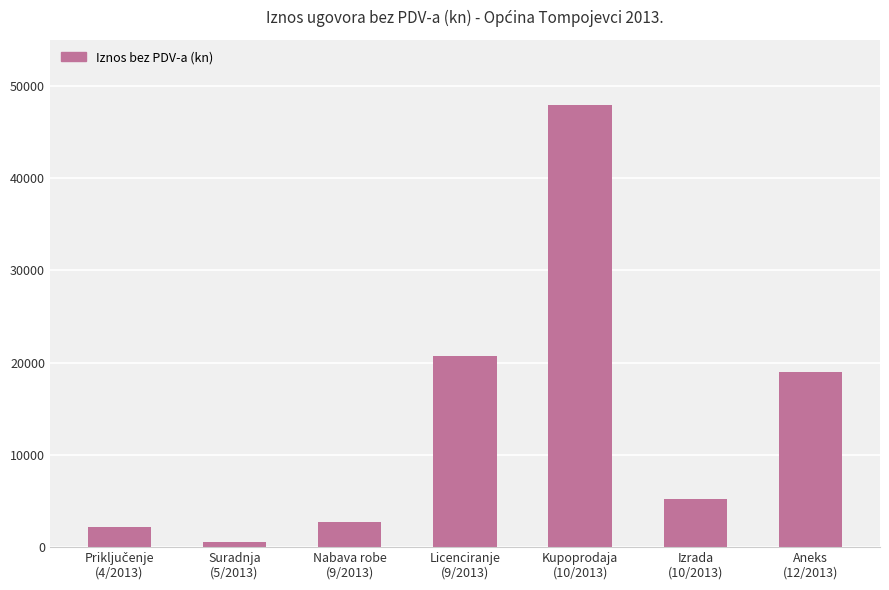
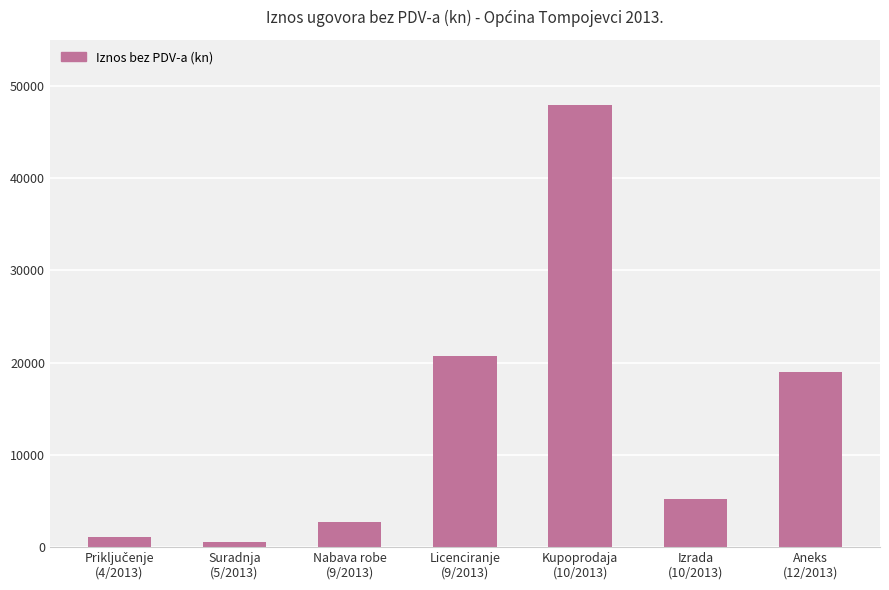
  {
-   "Priključenje (4/2013)": 2000,
+   "Priključenje (4/2013)": 1000,
    "Suradnja (5/2013)": 1000,
    "Nabava robe (9/2013)": 3000,
    "Licenciranje (9/2013)": 21000,
    "Kupoprodaja (10/2013)": 48000,
    "Izrada (10/2013)": 5000,
    "Aneks (12/2013)": 19000
  }
